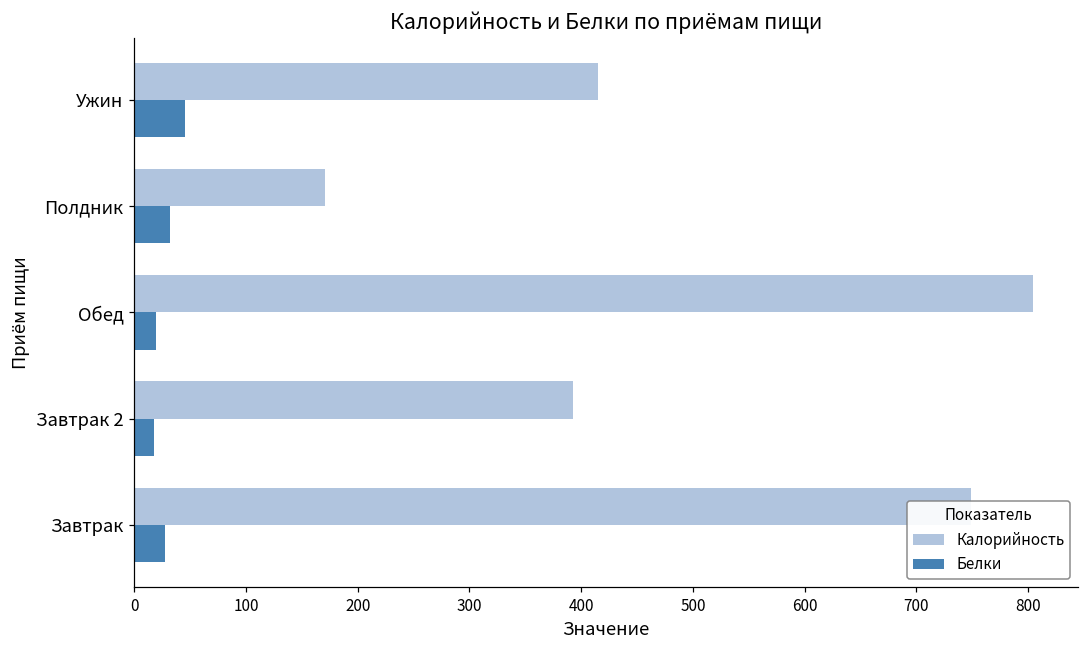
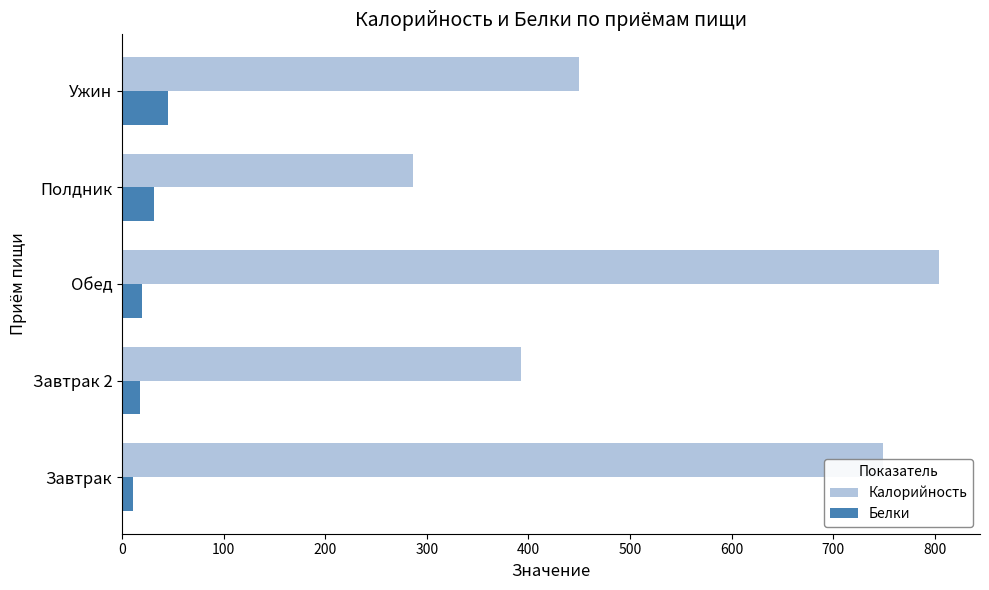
  {
    "Калорийность": {
-     "Ужин": 415,
-     "Полдник": 171,
+     "Ужин": 450,
+     "Полдник": 286,
      "Обед": 804,
      "Завтрак 2": 392
    },
    "Белки": {
      "Ужин": 45,
      "Полдник": 32,
      "Обед": 19,
      "Завтрак 2": 18,
-     "Завтрак": 28
+     "Завтрак": 11
    }
  }
